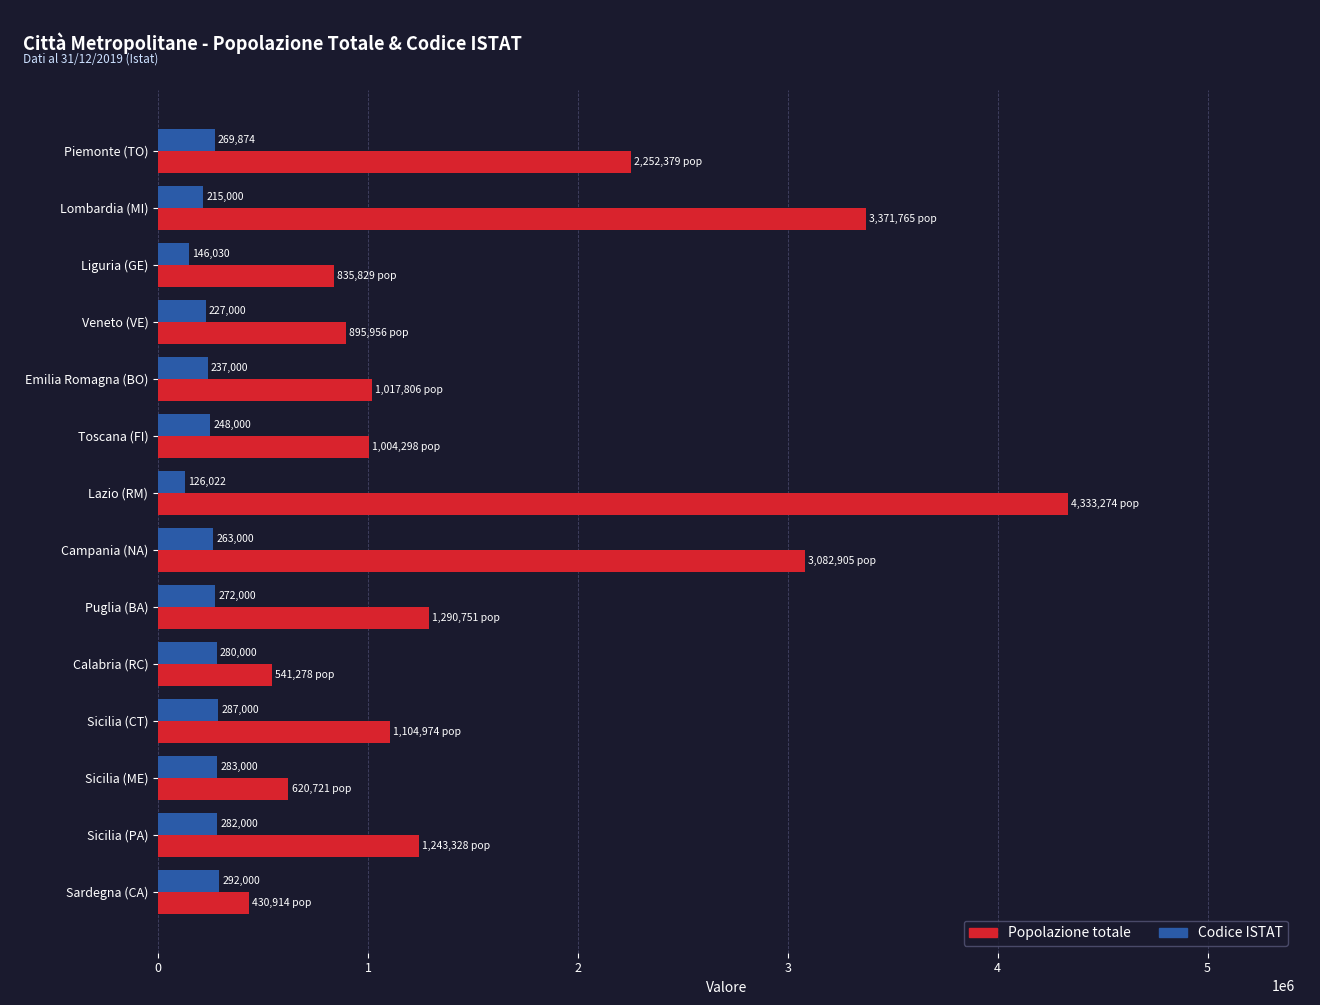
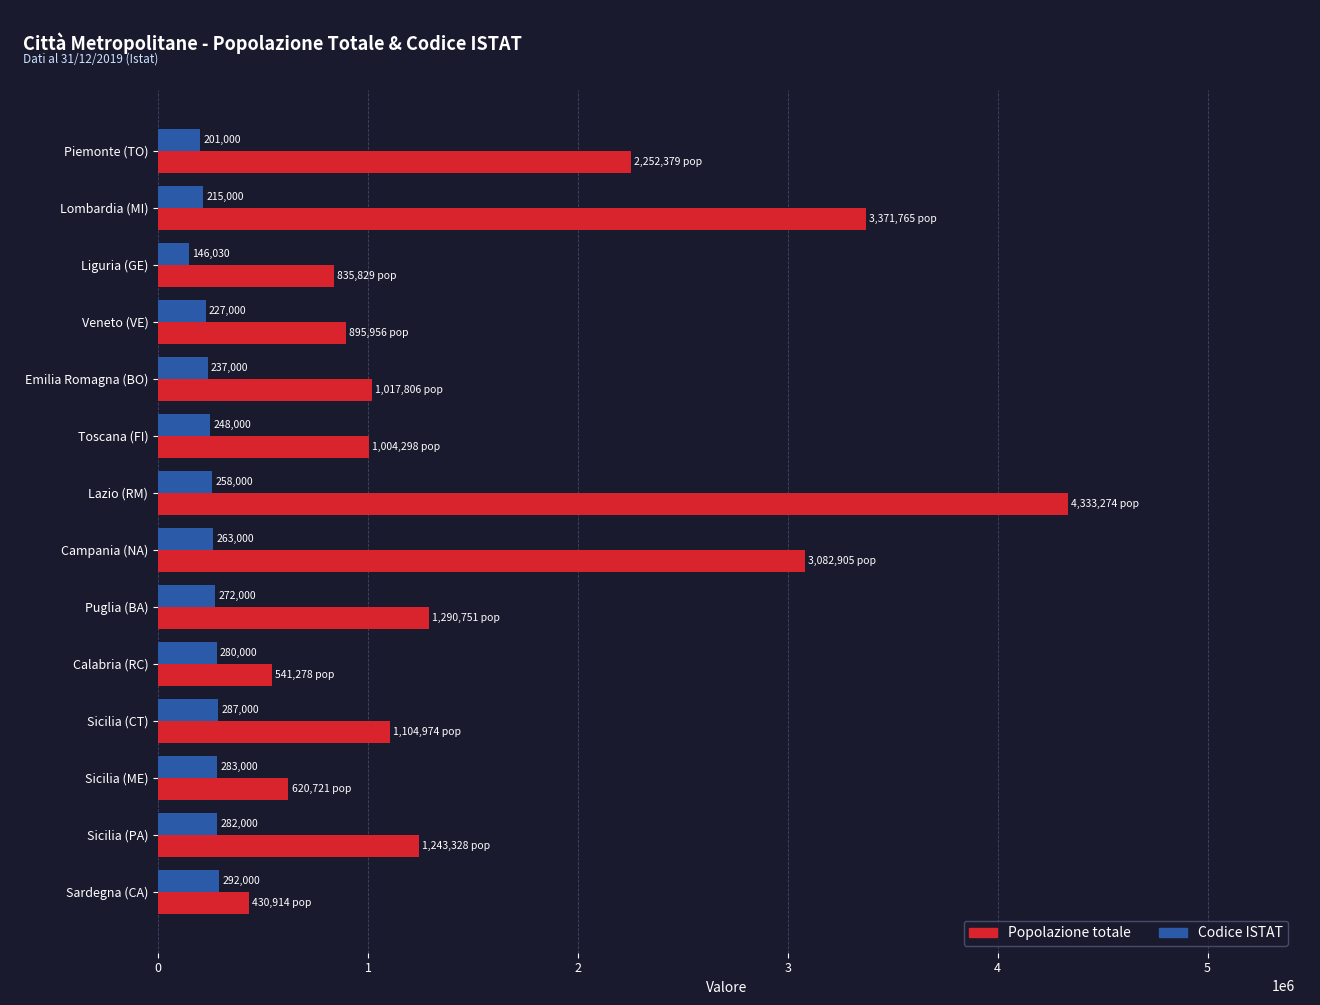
  {
    "Popolazione totale": {
      "Piemonte (TO)": "2,252,379",
      "Lombardia (MI)": "3,371,765",
      "Liguria (GE)": "835,829",
      "Veneto (VE)": "895,956",
      "Emilia Romagna (BO)": "1,017,806",
      "Toscana (FI)": "1,004,298",
      "Lazio (RM)": "4,333,274",
      "Campania (NA)": "3,082,905",
      "Puglia (BA)": "1,290,751",
      "Calabria (RC)": "541,278",
      "Sicilia (CT)": "1,104,974",
      "Sicilia (ME)": "620,721",
      "Sicilia (PA)": "1,243,328",
      "Sardegna (CA)": "430,914"
    },
    "Codice ISTAT": {
-     "Piemonte (TO)": "269,874",
+     "Piemonte (TO)": "201,000",
      "Lombardia (MI)": "215,000",
      "Liguria (GE)": "146,030",
      "Veneto (VE)": "227,000",
      "Emilia Romagna (BO)": "237,000",
      "Toscana (FI)": "248,000",
-     "Lazio (RM)": "126,022",
+     "Lazio (RM)": "258,000",
      "Campania (NA)": "263,000",
      "Puglia (BA)": "272,000",
      "Calabria (RC)": "280,000",
      "Sicilia (CT)": "287,000",
      "Sicilia (ME)": "283,000",
      "Sicilia (PA)": "282,000",
      "Sardegna (CA)": "292,000"
    }
  }
